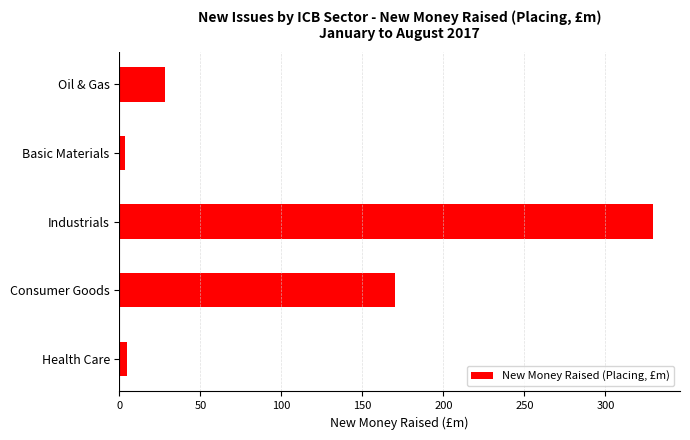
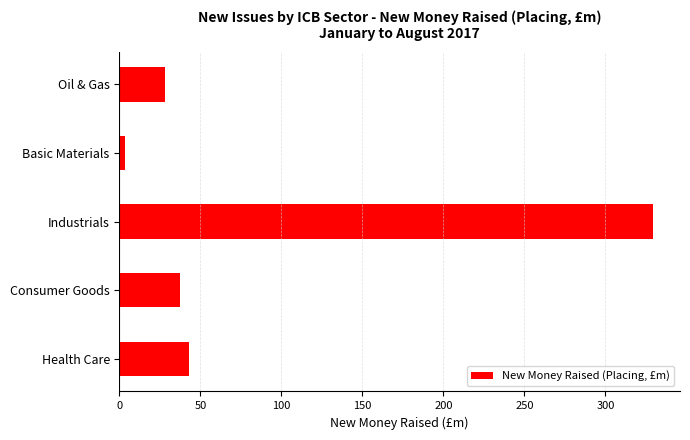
  {
    "Oil & Gas": 28,
    "Basic Materials": 3,
    "Industrials": 330,
-   "Consumer Goods": 170,
-   "Health Care": 5
+   "Consumer Goods": 37,
+   "Health Care": 43
  }
